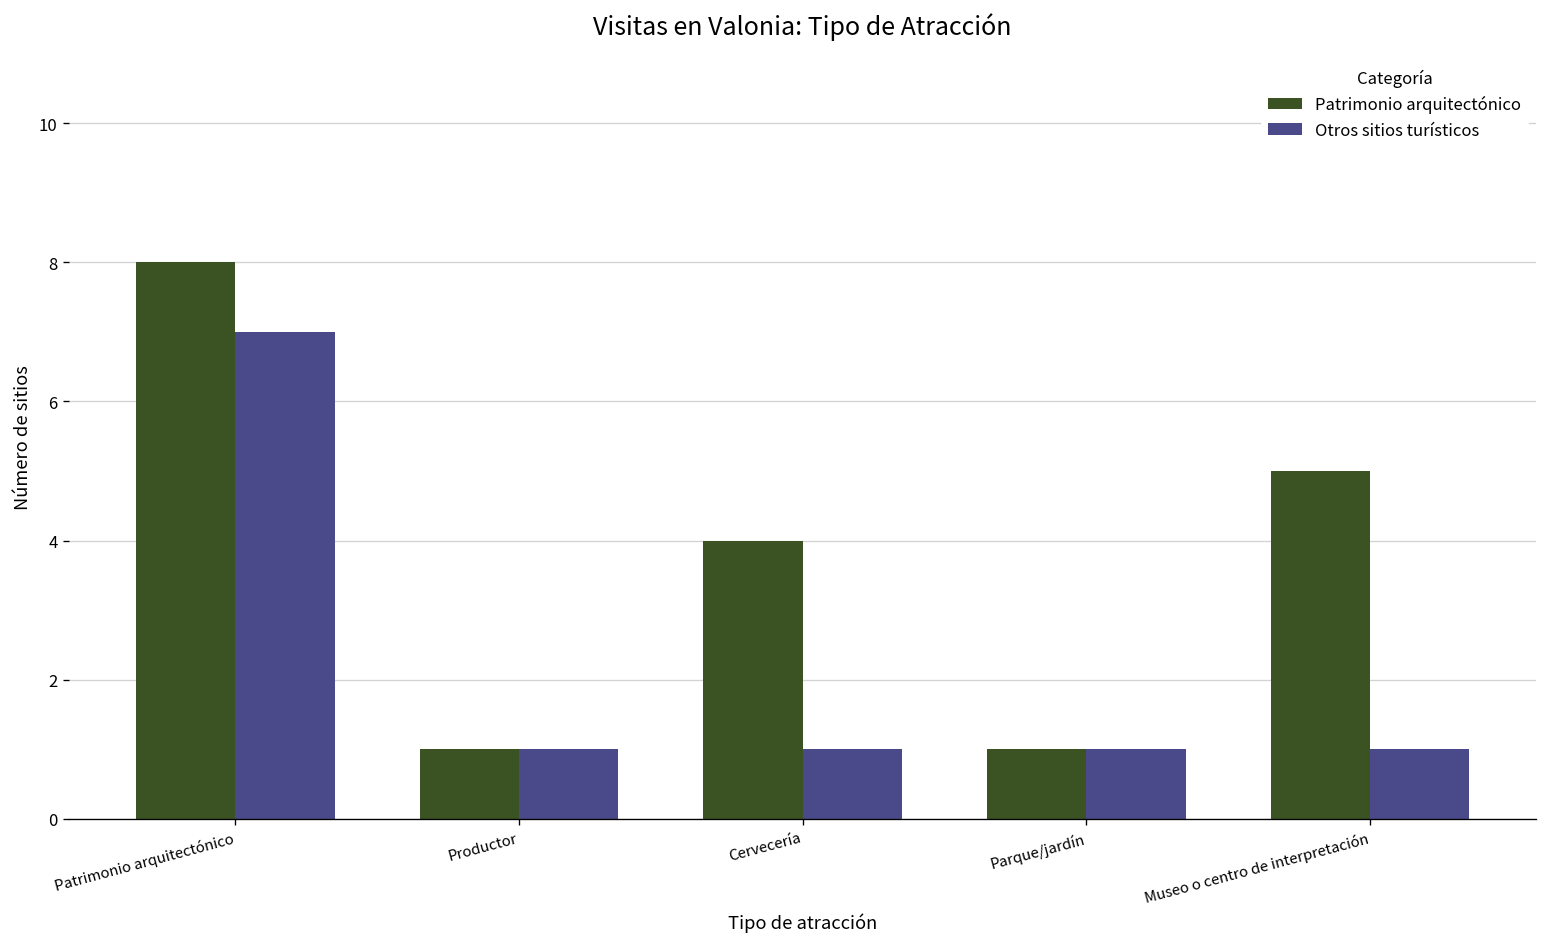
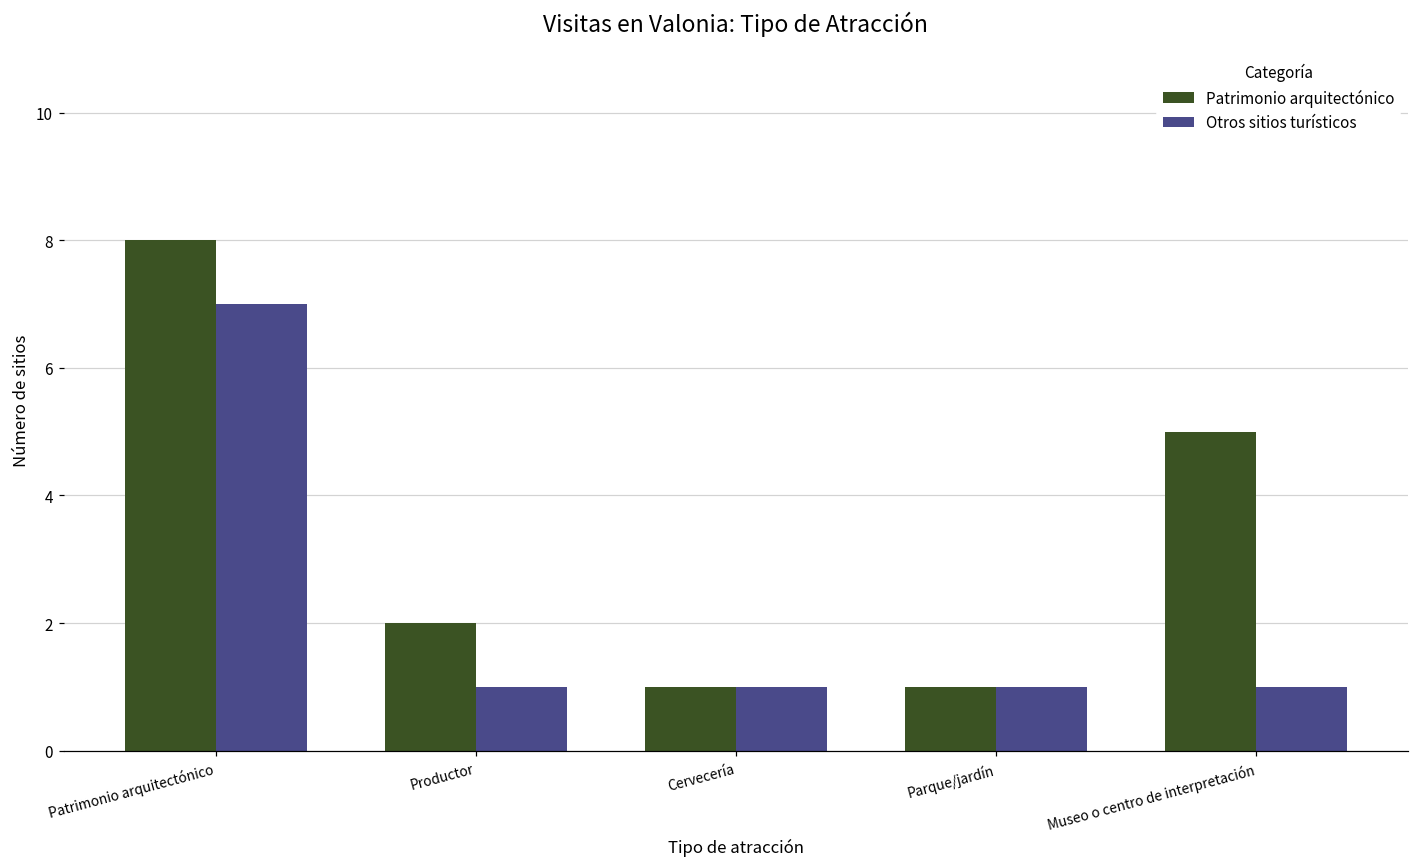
  {
    "Patrimonio arquitectónico": {
      "Patrimonio arquitectónico": 8,
-     "Productor": 1,
-     "Cervecería": 4,
+     "Productor": 2,
+     "Cervecería": 1,
      "Parque/jardín": 1,
      "Museo o centro de interpretación": 5
    },
    "Otros sitios turísticos": {
      "Patrimonio arquitectónico": 7,
      "Productor": 1,
      "Cervecería": 1,
      "Parque/jardín": 1,
      "Museo o centro de interpretación": 1
    }
  }
